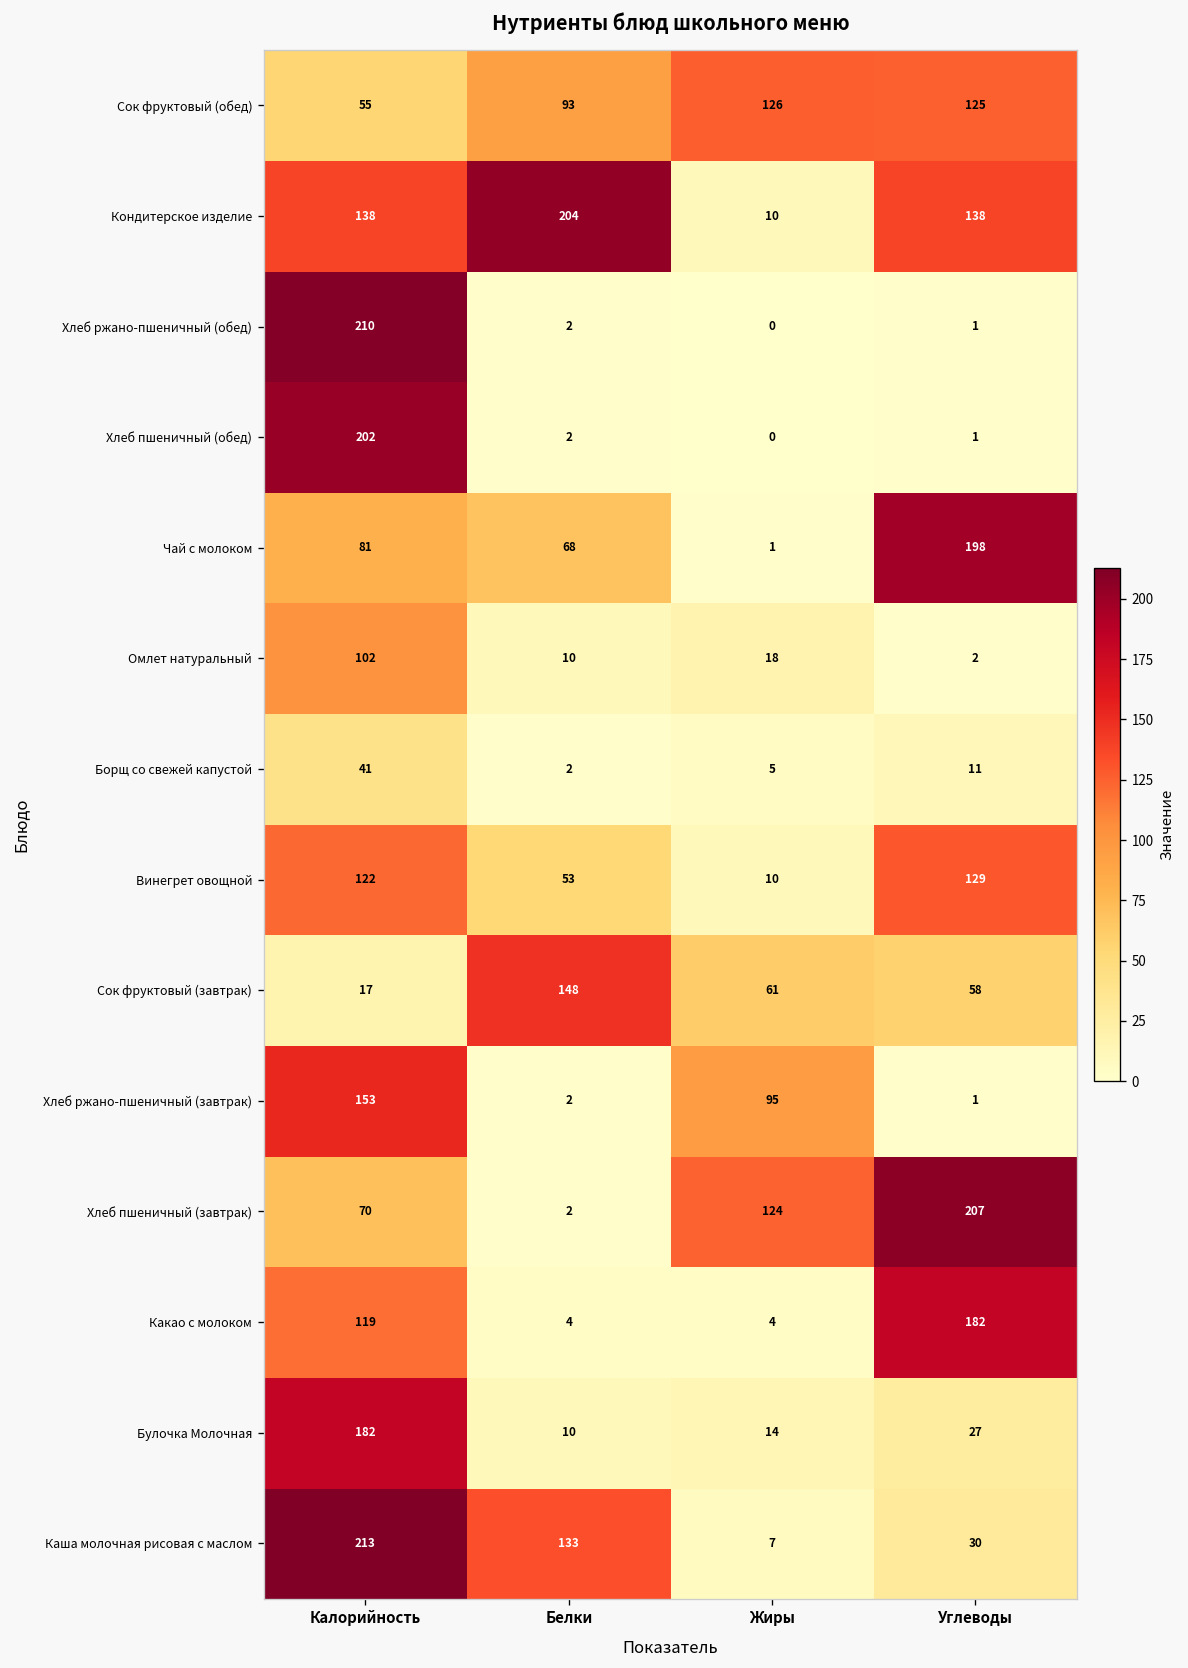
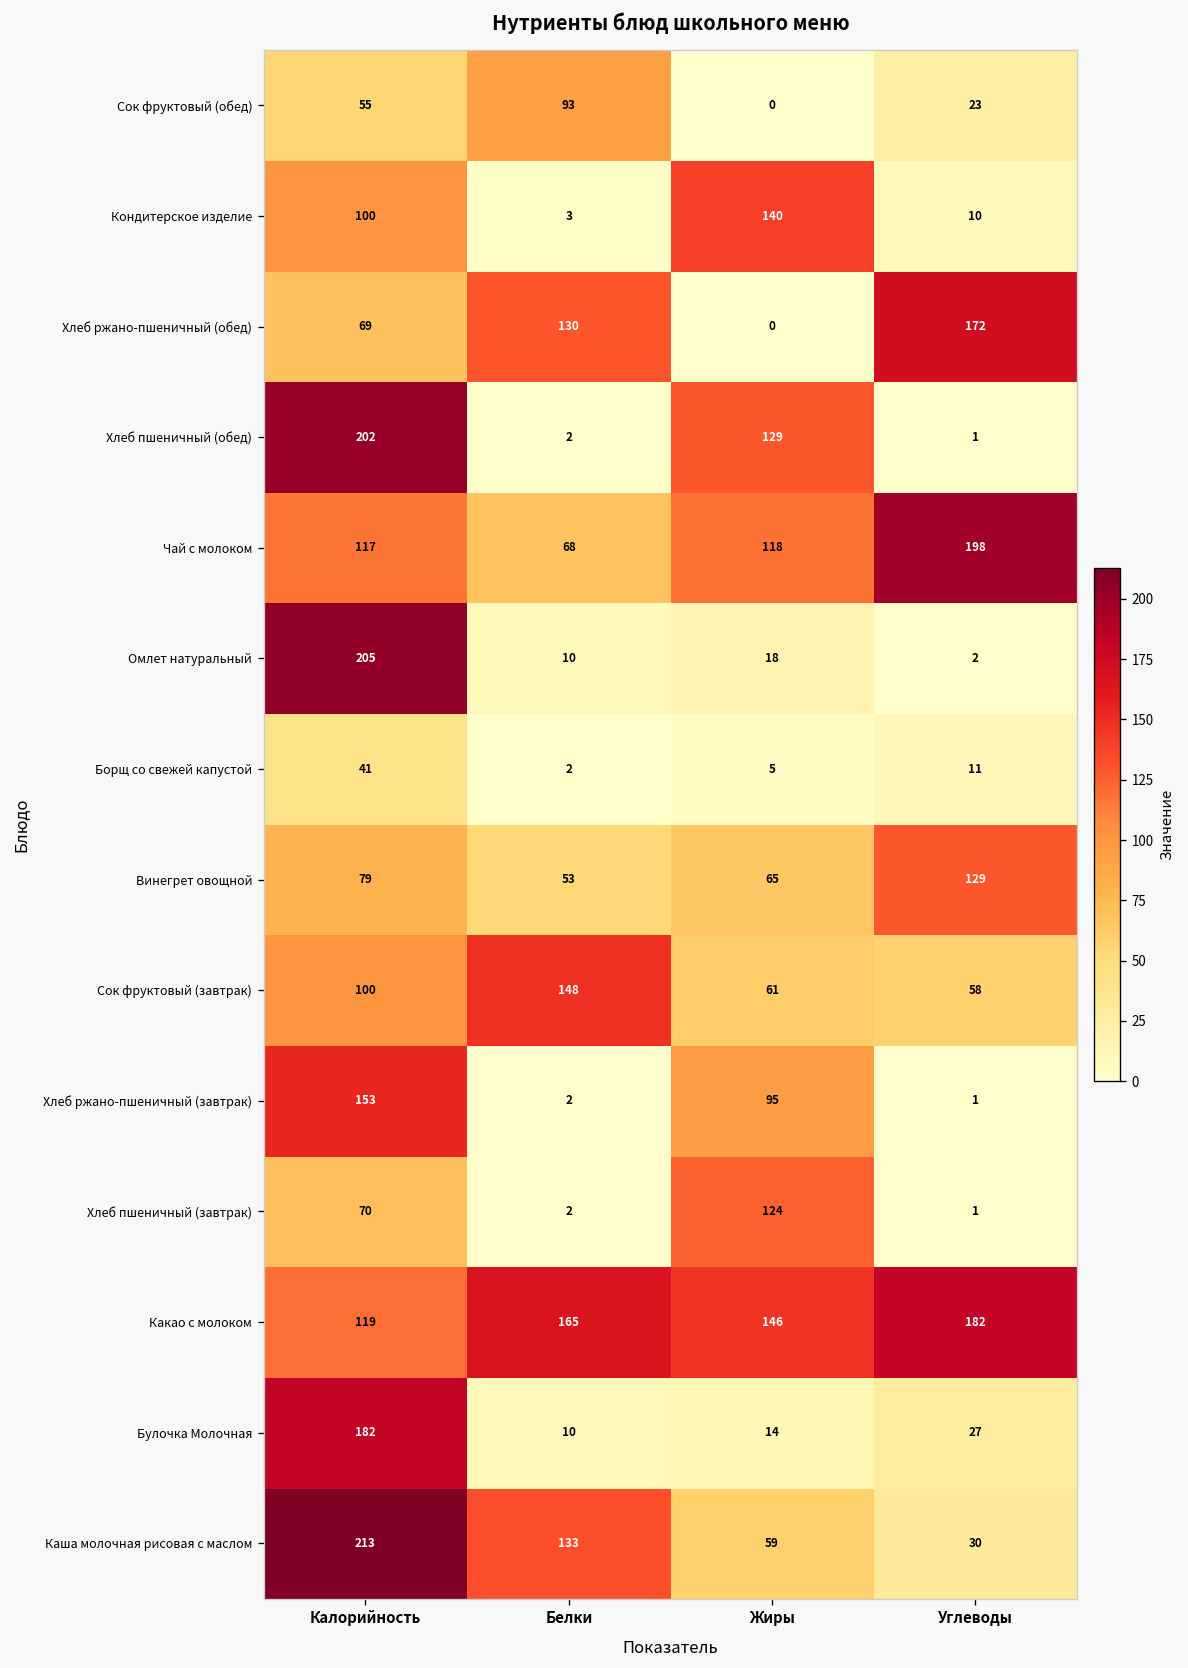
  {
    "Сок фруктовый (обед)": {
      "Калорийность": 55,
      "Белки": 93,
-     "Жиры": 126,
-     "Углеводы": 125
+     "Жиры": 0,
+     "Углеводы": 23
    },
    "Кондитерское изделие": {
-     "Калорийность": 138,
-     "Белки": 204,
-     "Жиры": 10,
-     "Углеводы": 138
+     "Калорийность": 100,
+     "Белки": 3,
+     "Жиры": 140,
+     "Углеводы": 10
    },
    "Хлеб ржано-пшеничный (обед)": {
-     "Калорийность": 210,
-     "Белки": 2,
+     "Калорийность": 69,
+     "Белки": 130,
      "Жиры": 0,
-     "Углеводы": 1
+     "Углеводы": 172
    },
    "Хлеб пшеничный (обед)": {
      "Калорийность": 202,
      "Белки": 2,
-     "Жиры": 0,
+     "Жиры": 129,
      "Углеводы": 1
    },
    "Чай с молоком": {
-     "Калорийность": 81,
+     "Калорийность": 117,
      "Белки": 68,
-     "Жиры": 1,
+     "Жиры": 118,
      "Углеводы": 198
    },
    "Омлет натуральный": {
-     "Калорийность": 102,
+     "Калорийность": 205,
      "Белки": 10,
      "Жиры": 18,
      "Углеводы": 2
    },
    "Борщ со свежей капустой": {
      "Калорийность": 41,
      "Белки": 2,
      "Жиры": 5,
      "Углеводы": 11
    },
    "Винегрет овощной": {
-     "Калорийность": 122,
+     "Калорийность": 79,
      "Белки": 53,
-     "Жиры": 10,
+     "Жиры": 65,
      "Углеводы": 129
    },
    "Сок фруктовый (завтрак)": {
-     "Калорийность": 17,
+     "Калорийность": 100,
      "Белки": 148,
      "Жиры": 61,
      "Углеводы": 58
    },
    "Хлеб ржано-пшеничный (завтрак)": {
      "Калорийность": 153,
      "Белки": 2,
      "Жиры": 95,
      "Углеводы": 1
    },
    "Хлеб пшеничный (завтрак)": {
      "Калорийность": 70,
      "Белки": 2,
      "Жиры": 124,
-     "Углеводы": 207
+     "Углеводы": 1
    },
    "Какао с молоком": {
      "Калорийность": 119,
-     "Белки": 4,
-     "Жиры": 4,
+     "Белки": 165,
+     "Жиры": 146,
      "Углеводы": 182
    },
    "Булочка Молочная": {
      "Калорийность": 182,
      "Белки": 10,
      "Жиры": 14,
      "Углеводы": 27
    },
    "Каша молочная рисовая с маслом": {
      "Калорийность": 213,
      "Белки": 133,
-     "Жиры": 7,
+     "Жиры": 59,
      "Углеводы": 30
    }
  }
